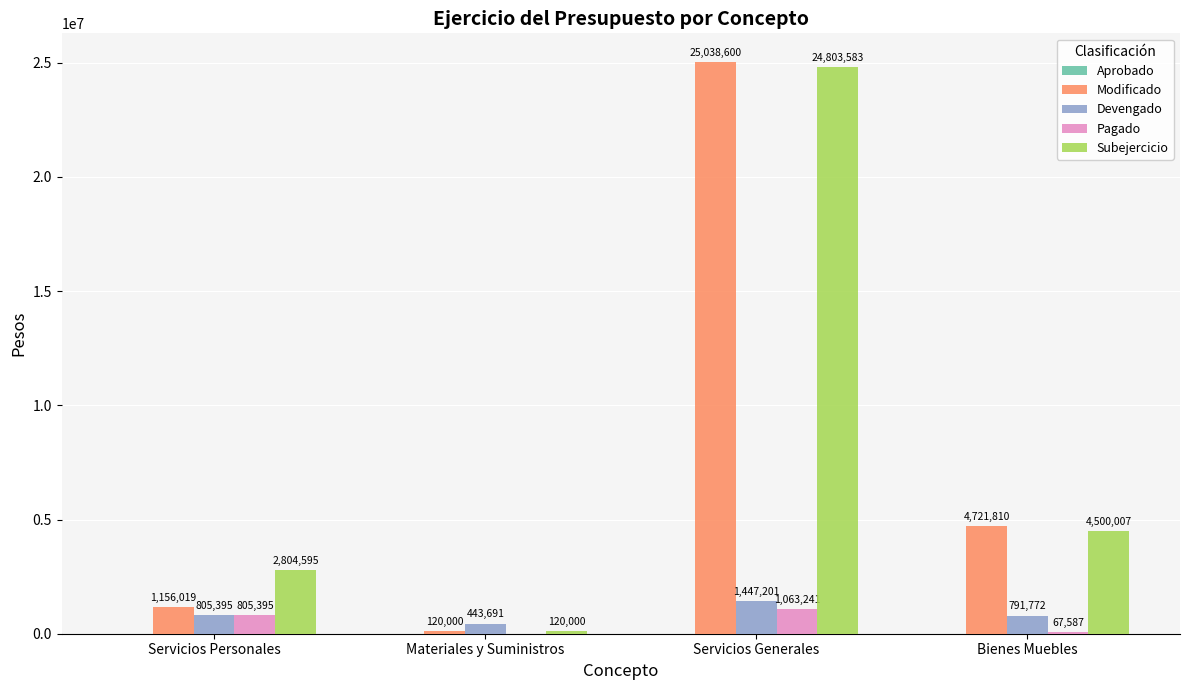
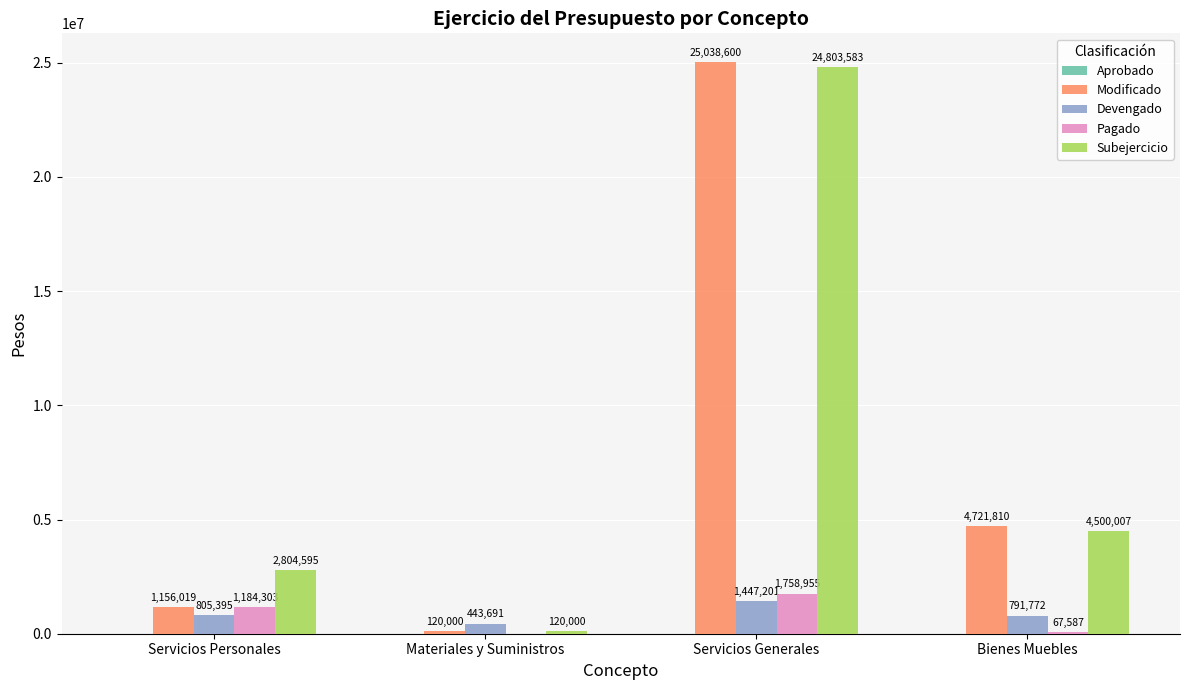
  {
    "Aprobado": {
      "Servicios Personales": "0",
      "Materiales y Suministros": "0",
      "Servicios Generales": "0",
      "Bienes Muebles": "0"
    },
    "Modificado": {
      "Servicios Personales": "1,156,019",
      "Materiales y Suministros": "120,000",
      "Servicios Generales": "25,038,600",
      "Bienes Muebles": "4,721,810"
    },
    "Devengado": {
      "Servicios Personales": "805,395",
      "Materiales y Suministros": "443,691",
      "Servicios Generales": "1,447,201",
      "Bienes Muebles": "791,772"
    },
    "Pagado": {
-     "Servicios Personales": "805,395",
-     "Servicios Generales": "1,063,241",
+     "Servicios Personales": "1,184,303",
+     "Servicios Generales": "1,758,955",
      "Bienes Muebles": "67,587"
    },
    "Subejercicio": {
      "Servicios Personales": "2,804,595",
      "Materiales y Suministros": "120,000",
      "Servicios Generales": "24,803,583",
      "Bienes Muebles": "4,500,007"
    }
  }
